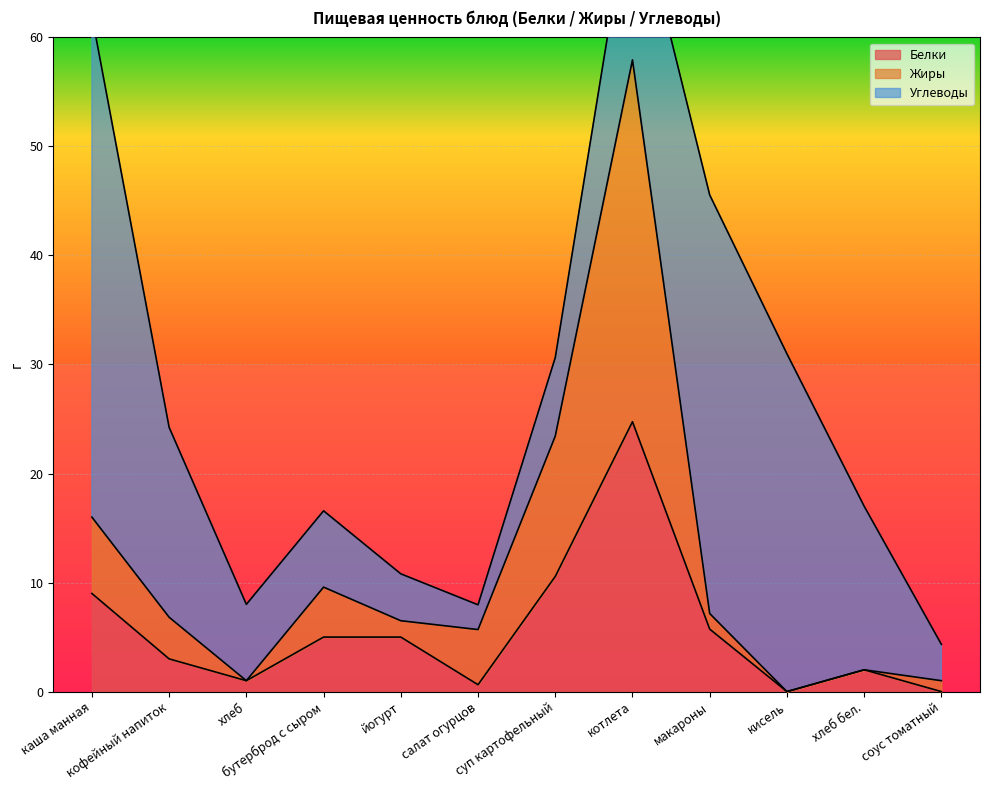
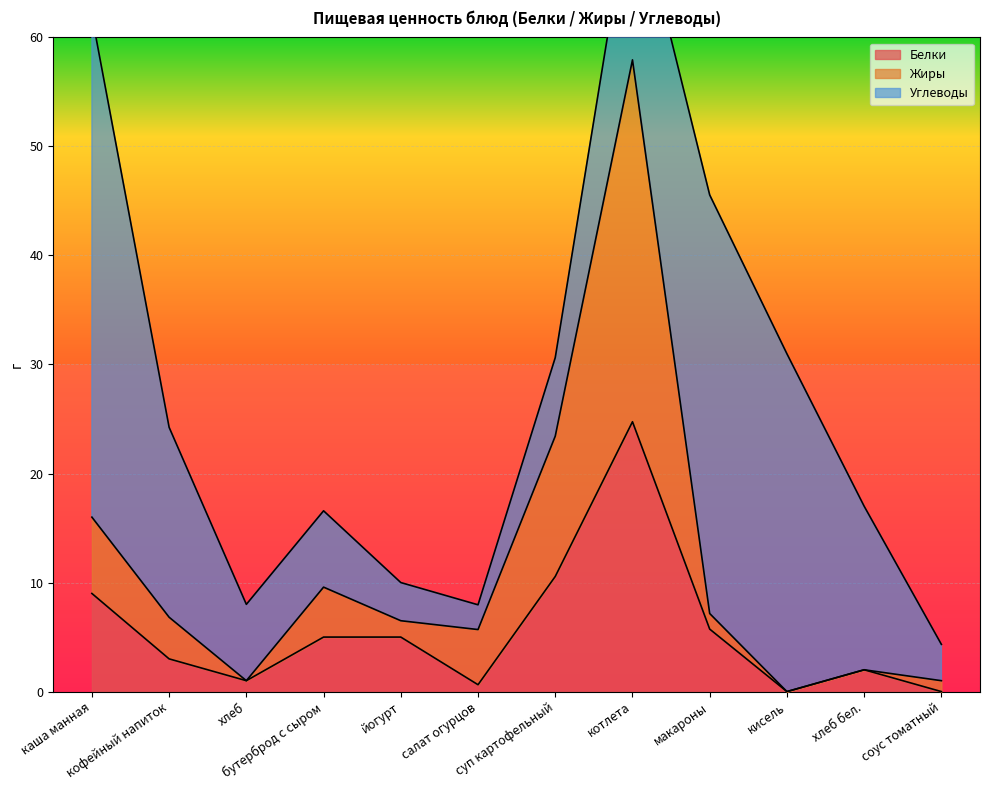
  {
    "Углеводы": {
      "кофейный напиток": 17.4,
      "хлеб": 7.0,
      "бутерброд с сыром": 7.0,
-     "йогурт": 4.3,
+     "йогурт": 3.5,
      "салат огурцов": 2.3,
      "суп картофельный": 7.2,
      "макароны": 38.4,
      "кисель": 31.0,
      "хлеб бел.": 15.0,
      "соус томатный": 3.3
    }
  }
